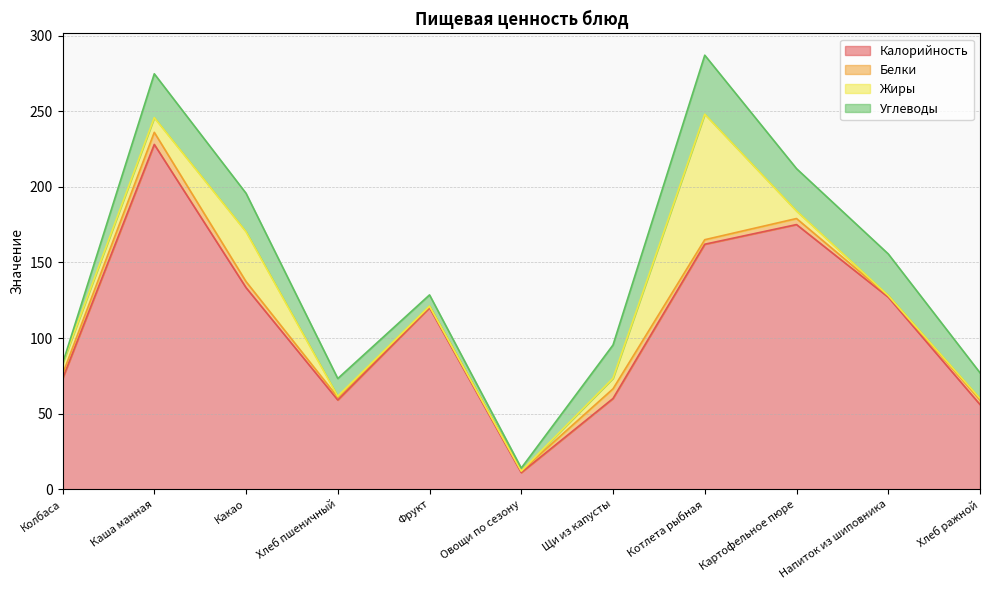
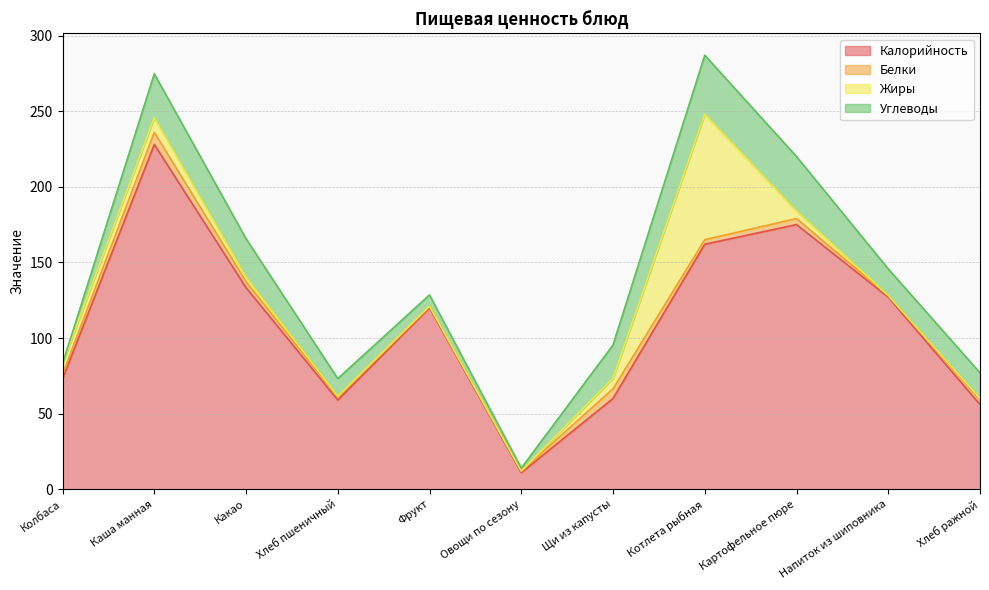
  {
    "Калорийность": {
      "Колбаса": 73,
      "Каша манная": 228,
      "Какао": 133,
      "Хлеб пшеничный": 59,
      "Щи из капусты": 60,
      "Котлета рыбная": 162,
      "Картофельное пюре": 175,
      "Хлеб ражной": 56
    },
    "Белки": {
      "Колбаса": 3,
      "Каша манная": 8,
      "Какао": 4,
      "Щи из капусты": 6,
      "Котлета рыбная": 3,
      "Картофельное пюре": 4
    },
    "Жиры": {
      "Каша манная": 10,
-     "Какао": 33,
+     "Какао": 3,
      "Щи из капусты": 7,
      "Котлета рыбная": 83,
      "Картофельное пюре": 5
    },
    "Углеводы": {
      "Каша манная": 29,
      "Какао": 25,
      "Хлеб пшеничный": 12,
      "Фрукт": 7,
      "Овощи по сезону": 2,
      "Щи из капусты": 22,
      "Котлета рыбная": 39,
-     "Картофельное пюре": 28,
-     "Напиток из шиповника": 28,
+     "Картофельное пюре": 36,
+     "Напиток из шиповника": 18,
      "Хлеб ражной": 17
    }
  }
